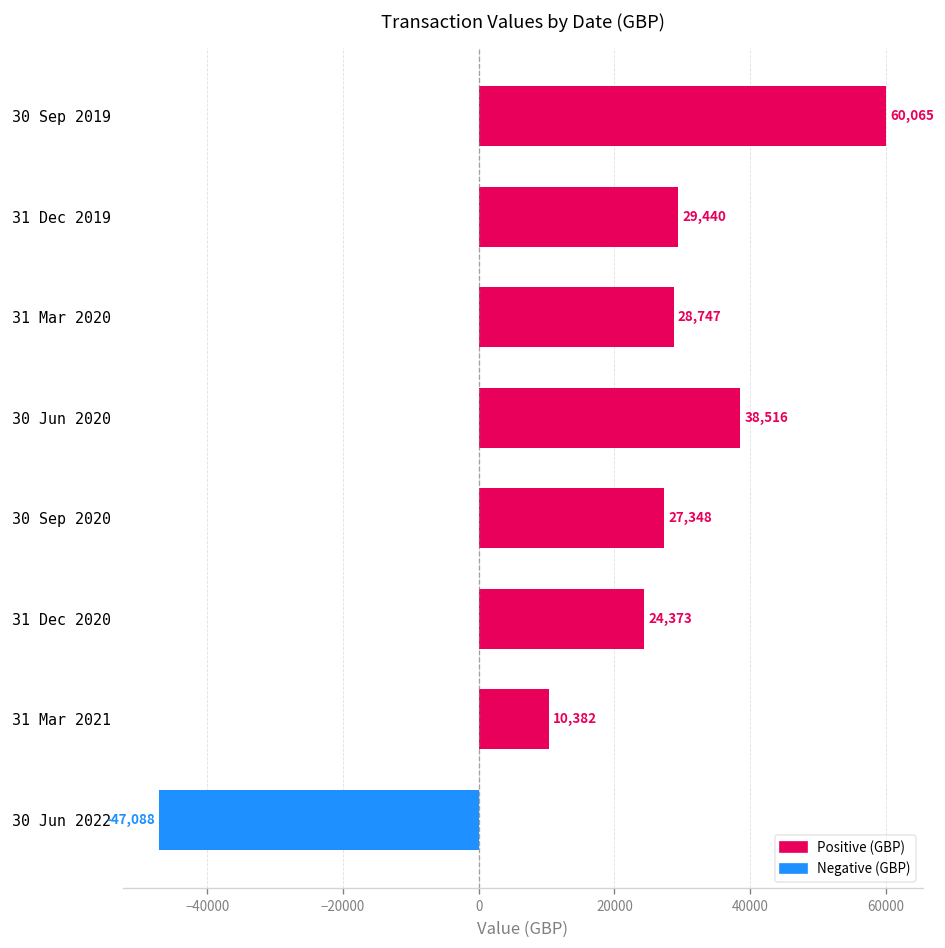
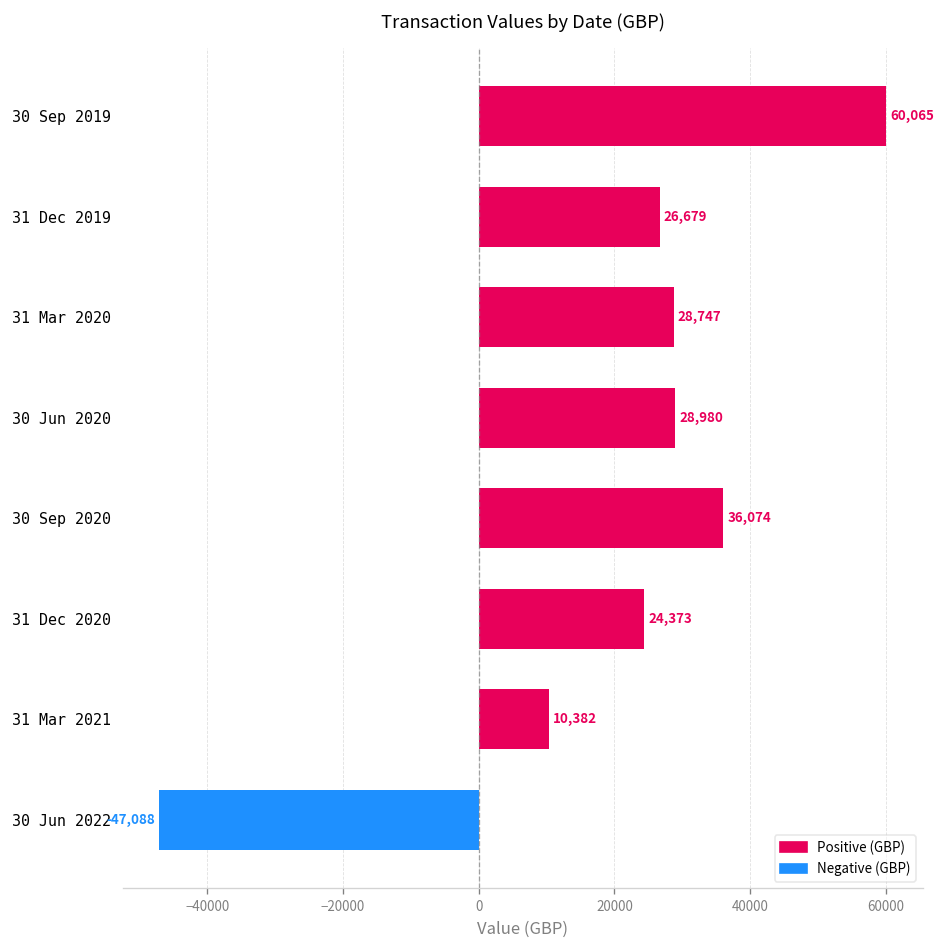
  {
    "30 Sep 2019": "60,065",
-   "31 Dec 2019": "29,440",
+   "31 Dec 2019": "26,679",
    "31 Mar 2020": "28,747",
-   "30 Jun 2020": "38,516",
-   "30 Sep 2020": "27,348",
+   "30 Jun 2020": "28,980",
+   "30 Sep 2020": "36,074",
    "31 Dec 2020": "24,373",
    "31 Mar 2021": "10,382",
    "30 Jun 2022": "-47,088"
  }
